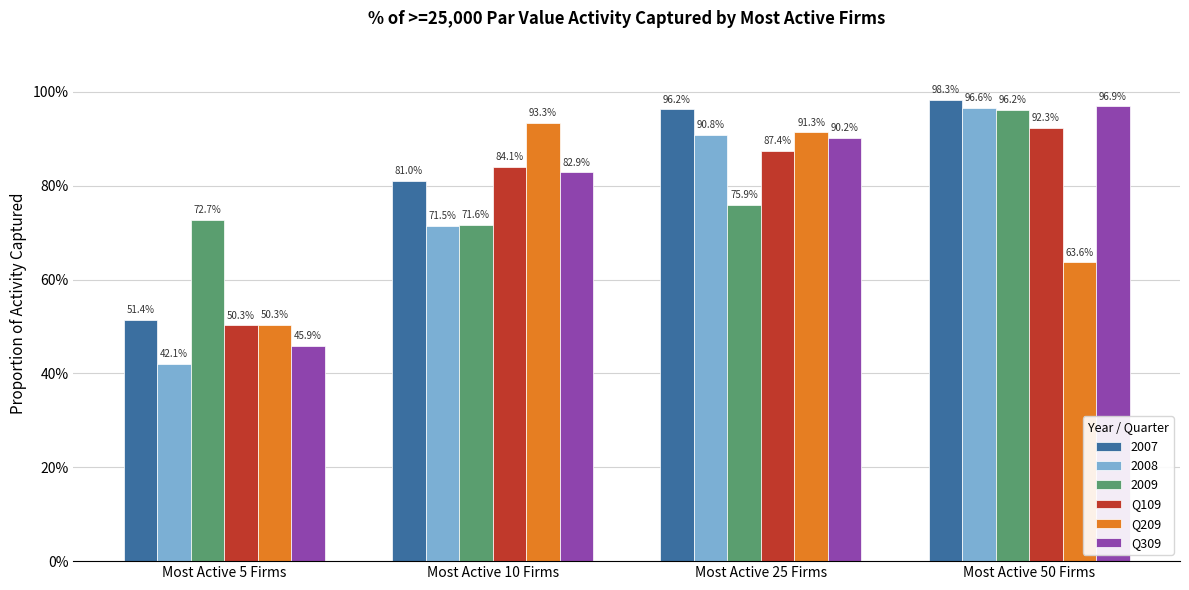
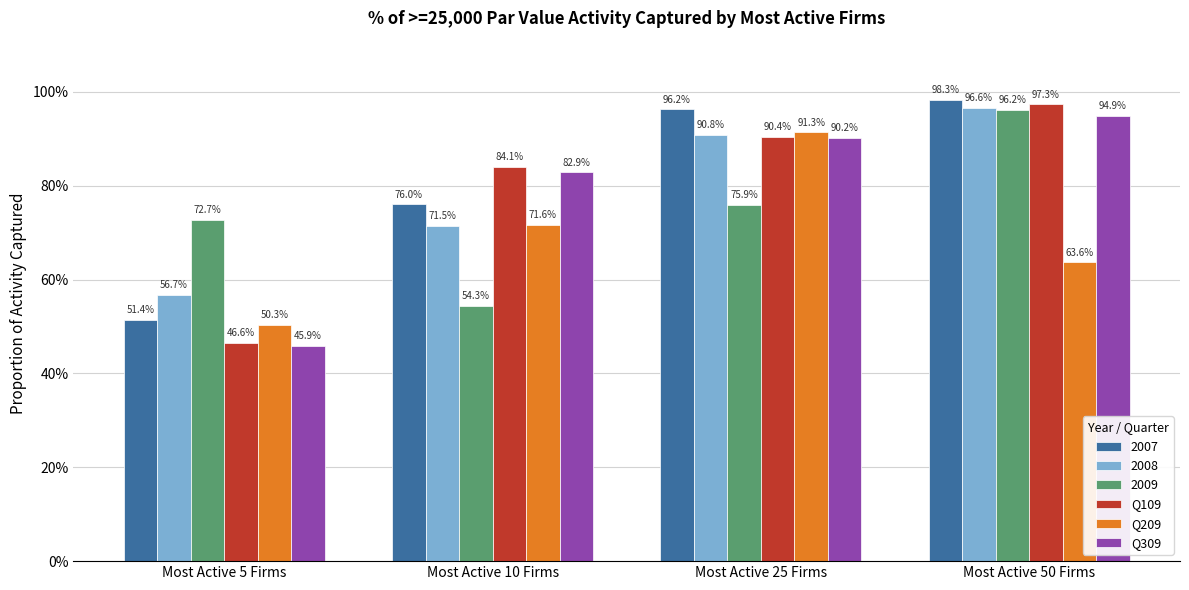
  {
    "2007": {
      "Most Active 5 Firms": "51.4%",
-     "Most Active 10 Firms": "81.0%",
+     "Most Active 10 Firms": "76.0%",
      "Most Active 25 Firms": "96.2%",
      "Most Active 50 Firms": "98.3%"
    },
    "2008": {
-     "Most Active 5 Firms": "42.1%",
+     "Most Active 5 Firms": "56.7%",
      "Most Active 10 Firms": "71.5%",
      "Most Active 25 Firms": "90.8%",
      "Most Active 50 Firms": "96.6%"
    },
    "2009": {
      "Most Active 5 Firms": "72.7%",
-     "Most Active 10 Firms": "71.6%",
+     "Most Active 10 Firms": "54.3%",
      "Most Active 25 Firms": "75.9%",
      "Most Active 50 Firms": "96.2%"
    },
    "Q109": {
-     "Most Active 5 Firms": "50.3%",
+     "Most Active 5 Firms": "46.6%",
      "Most Active 10 Firms": "84.1%",
-     "Most Active 25 Firms": "87.4%",
-     "Most Active 50 Firms": "92.3%"
+     "Most Active 25 Firms": "90.4%",
+     "Most Active 50 Firms": "97.3%"
    },
    "Q209": {
      "Most Active 5 Firms": "50.3%",
-     "Most Active 10 Firms": "93.3%",
+     "Most Active 10 Firms": "71.6%",
      "Most Active 25 Firms": "91.3%",
      "Most Active 50 Firms": "63.6%"
    },
    "Q309": {
      "Most Active 5 Firms": "45.9%",
      "Most Active 10 Firms": "82.9%",
      "Most Active 25 Firms": "90.2%",
-     "Most Active 50 Firms": "96.9%"
+     "Most Active 50 Firms": "94.9%"
    }
  }
